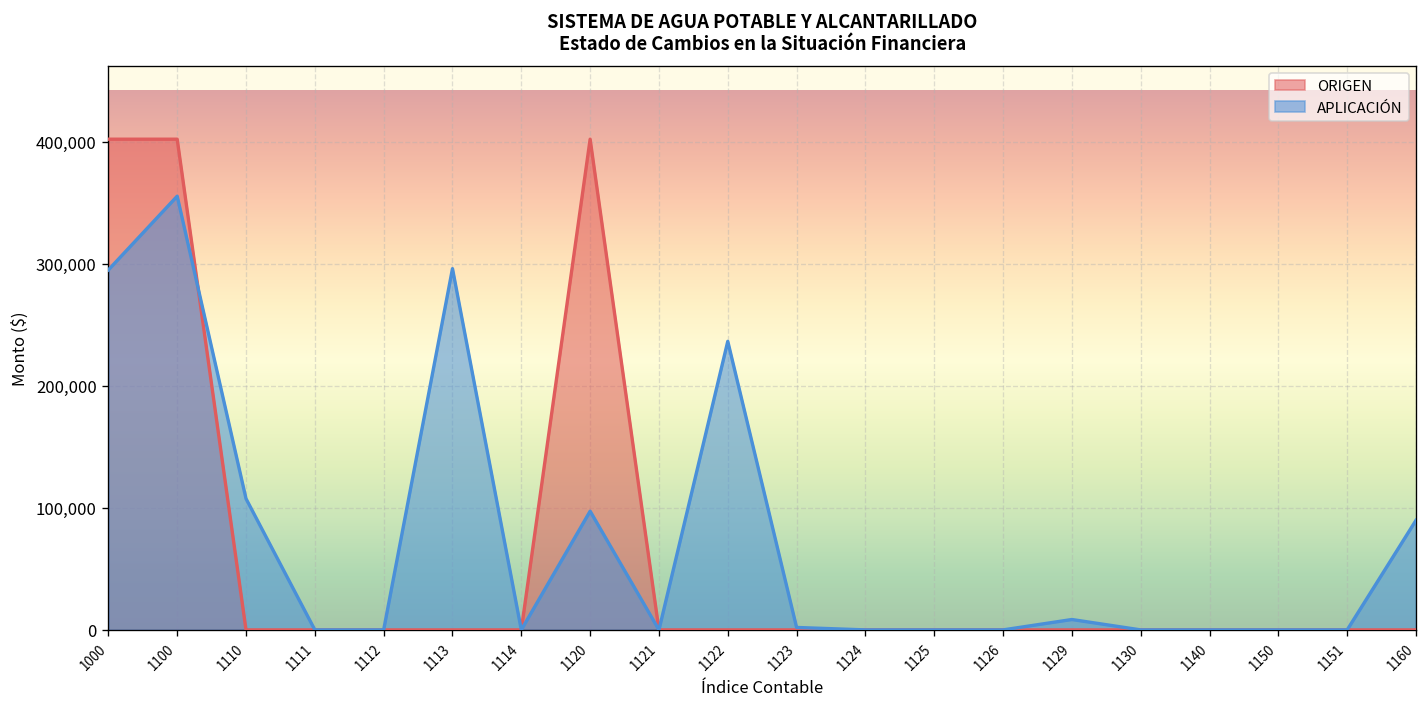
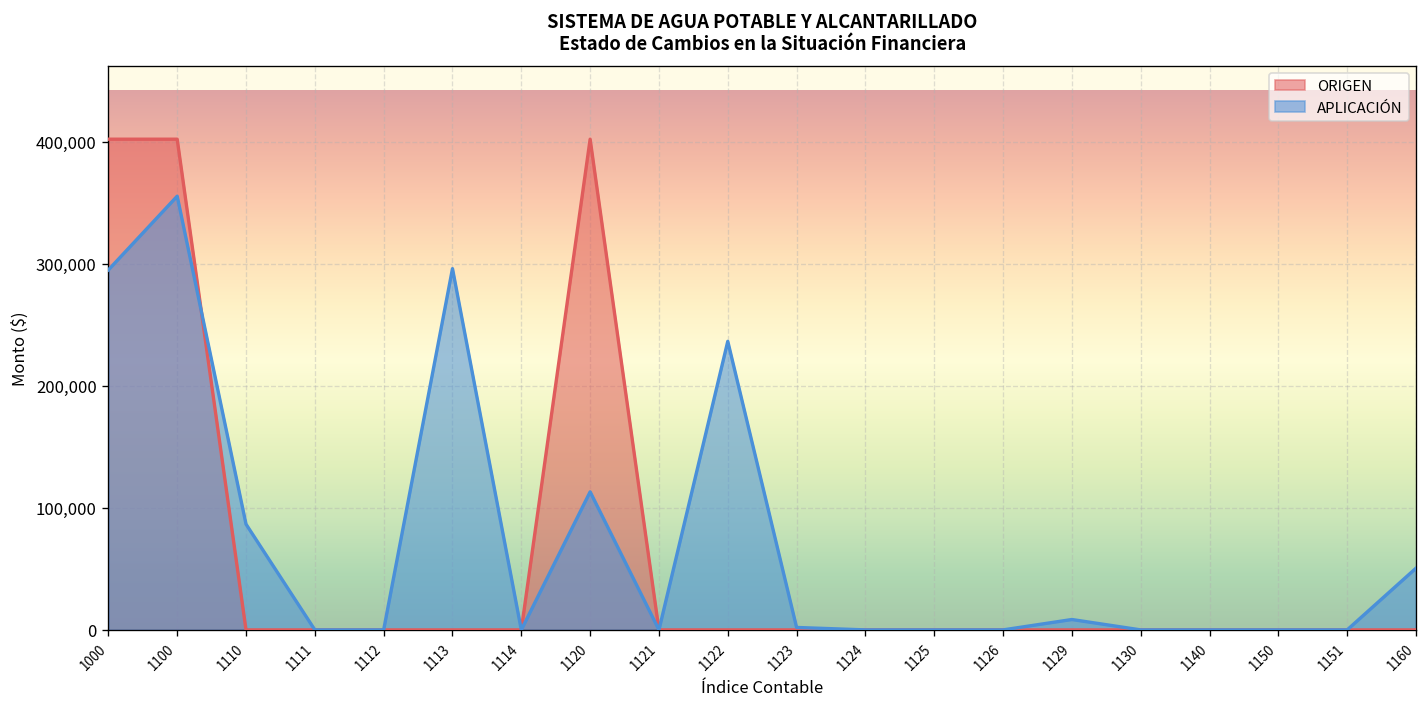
  {
    "ORIGEN": {
      "1000": "402,000",
      "1100": "402,000",
      "1110": "0",
      "1113": "0",
      "1120": "402,000",
      "1122": "0",
      "1129": "0",
      "1160": "0"
    },
    "APLICACIÓN": {
      "1000": "295,000",
      "1100": "355,000",
-     "1110": "108,000",
+     "1110": "87,000",
      "1113": "296,000",
-     "1120": "97,000",
+     "1120": "113,000",
      "1122": "237,000",
      "1129": "9,000",
-     "1160": "90,000"
+     "1160": "51,000"
    }
  }
